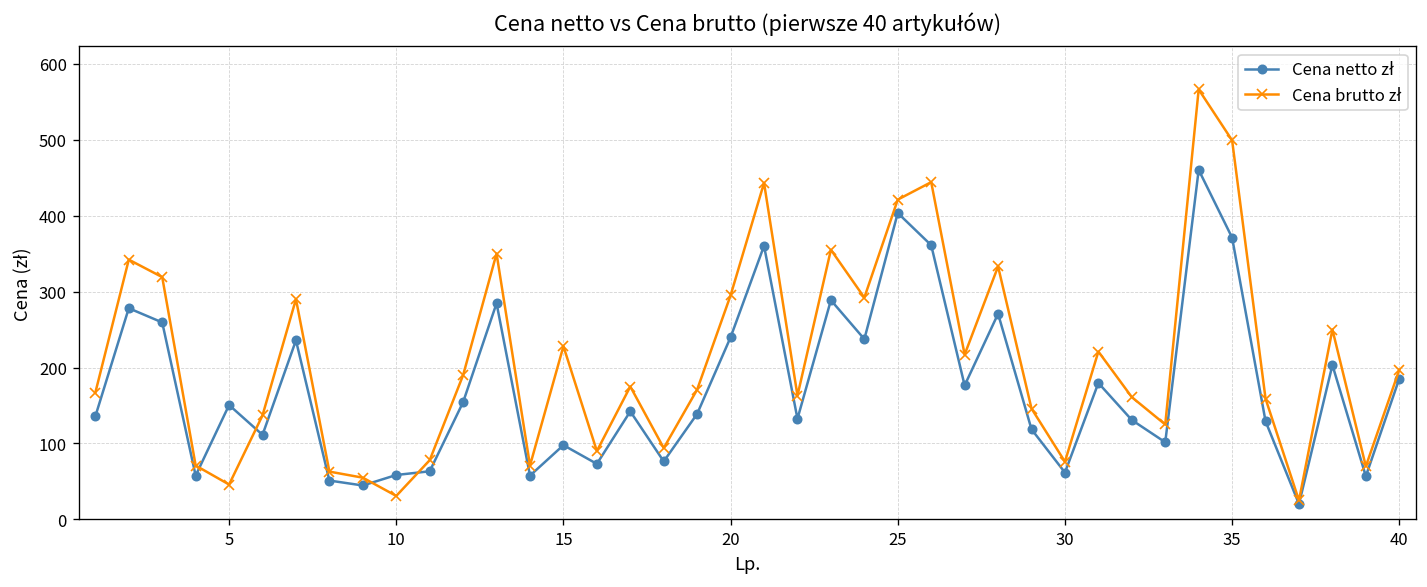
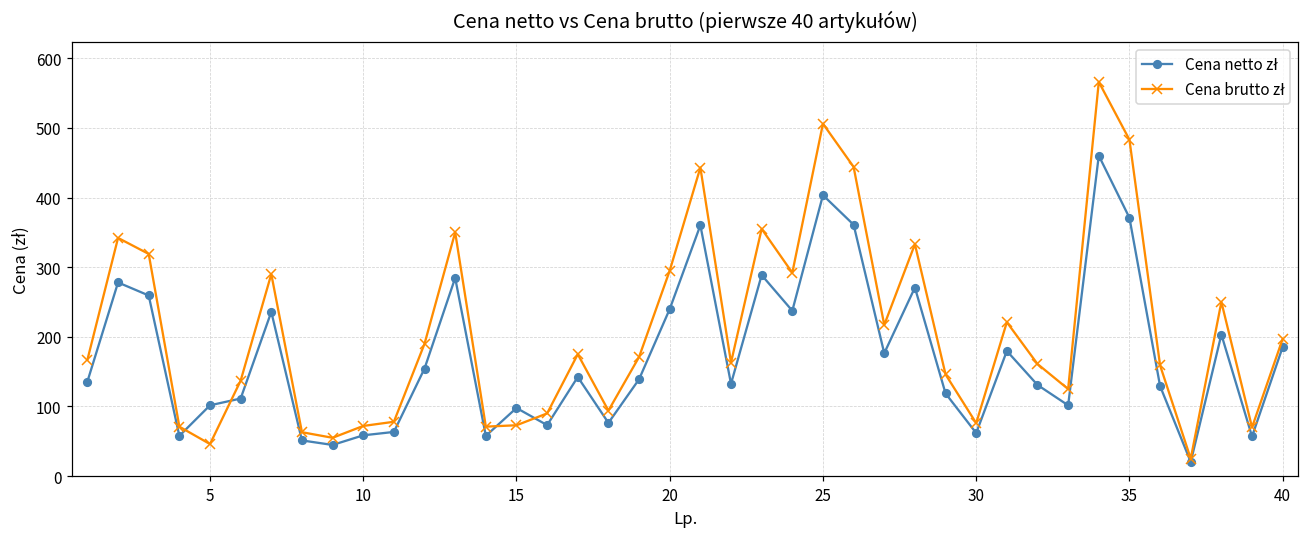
  {
    "Cena netto zł": {
-     "5": 150,
+     "5": 100,
      "10": 60,
      "15": 100,
      "20": 240,
      "25": 400,
      "30": 60,
      "35": 370,
      "40": 190
    },
    "Cena brutto zł": {
      "5": 50,
-     "10": 30,
-     "15": 230,
+     "10": 70,
+     "15": 70,
      "20": 300,
-     "25": 420,
+     "25": 510,
      "30": 80,
-     "35": 500,
+     "35": 480,
      "40": 200
    }
  }
